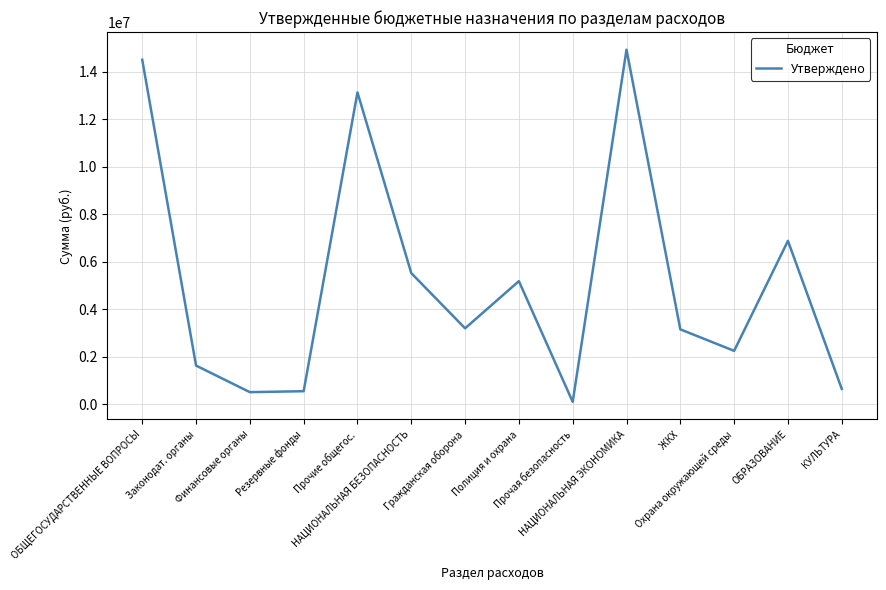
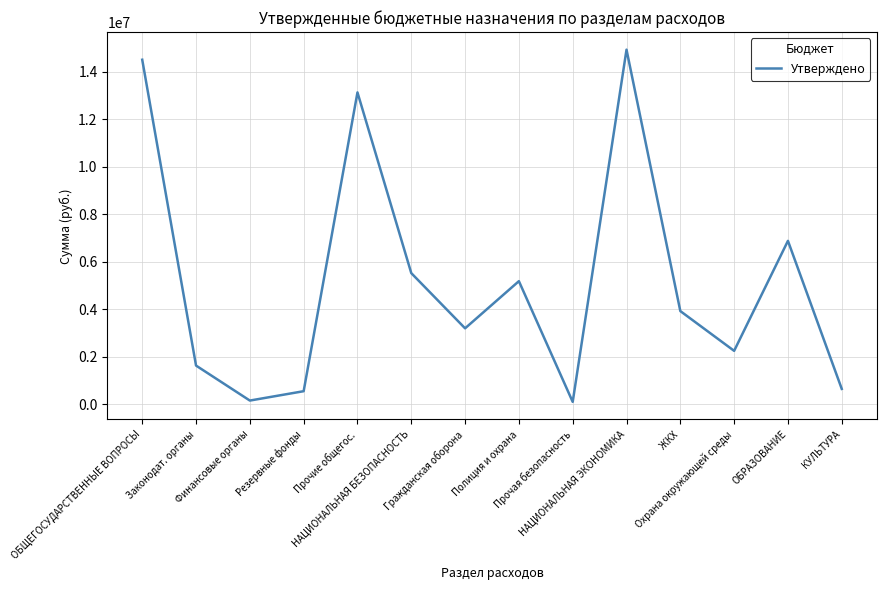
  {
    "ОБЩЕГОСУДАРСТВЕННЫЕ ВОПРОСЫ": 14500000,
    "Законодат. органы": 1600000,
-   "Финансовые органы": 500000,
+   "Финансовые органы": 200000,
    "Резервные фонды": 600000,
    "Прочие общегос.": 13100000,
    "НАЦИОНАЛЬНАЯ БЕЗОПАСНОСТЬ": 5500000,
    "Гражданская оборона": 3200000,
    "Полиция и охрана": 5200000,
    "Прочая безопасность": 100000,
    "НАЦИОНАЛЬНАЯ ЭКОНОМИКА": 14900000,
-   "ЖКХ": 3200000,
+   "ЖКХ": 3900000,
    "Охрана окружающей среды": 2200000,
    "ОБРАЗОВАНИЕ": 6900000,
    "КУЛЬТУРА": 600000
  }
